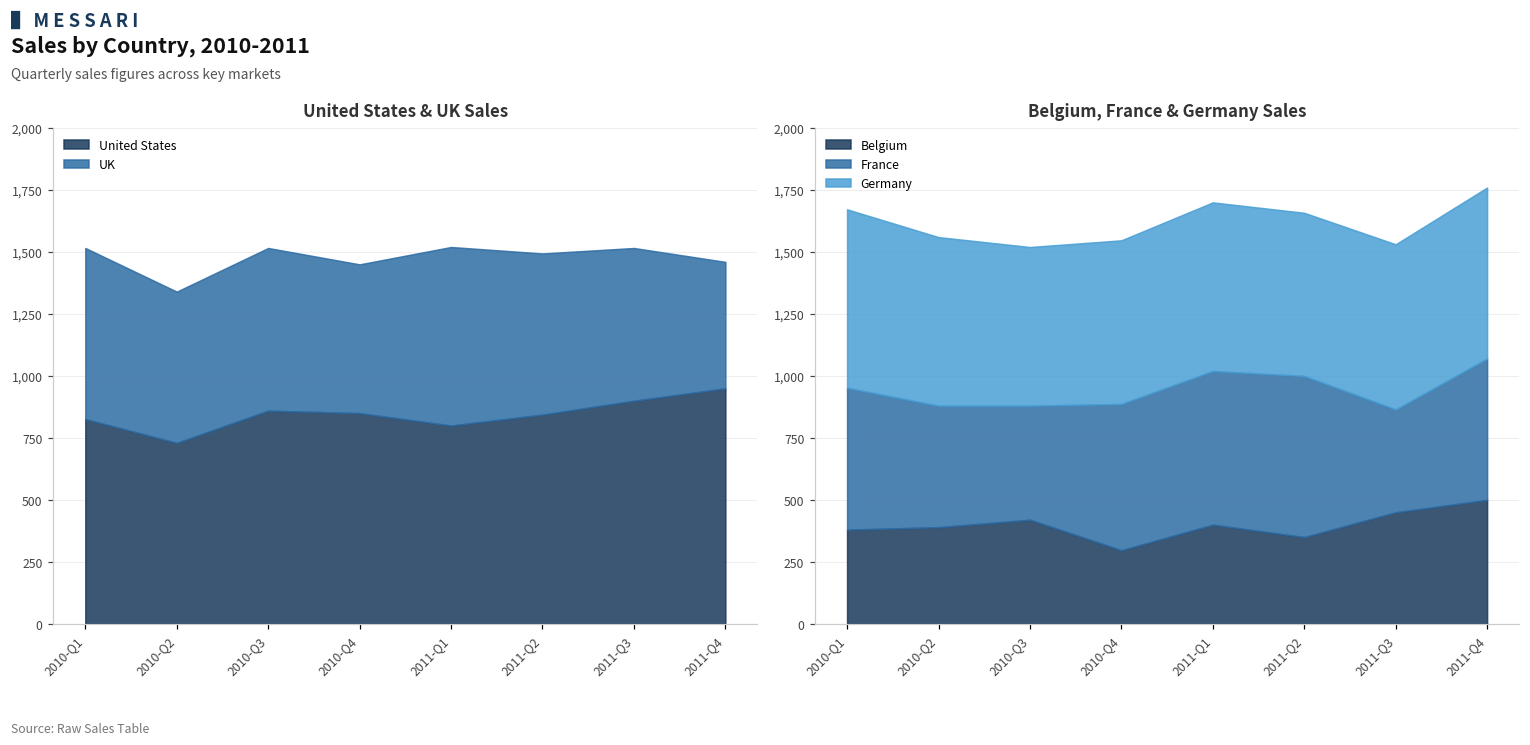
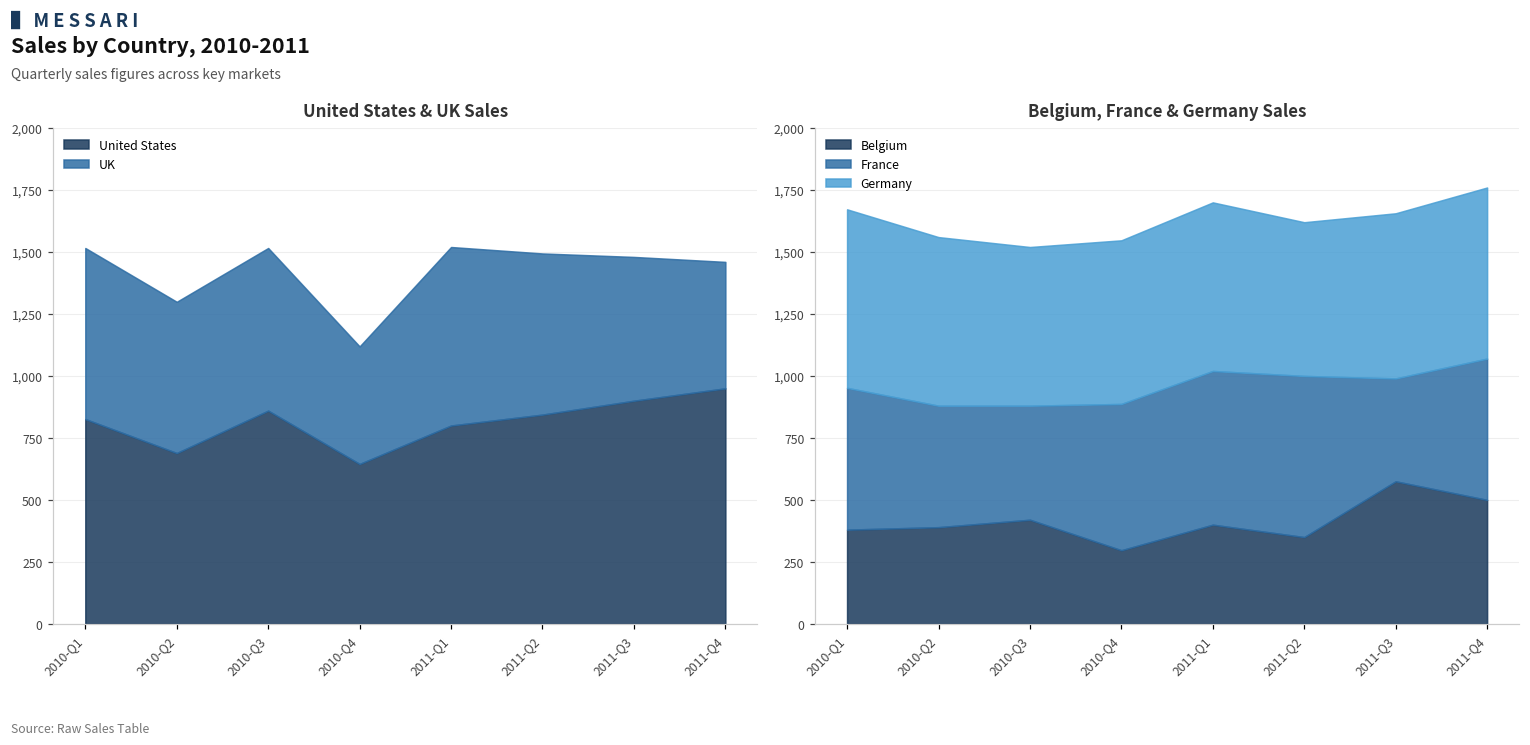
  {
    "United States & UK Sales": {
      "United States": {
        "2010-Q1": 830,
-       "2010-Q2": 730,
+       "2010-Q2": 690,
        "2010-Q3": 860,
-       "2010-Q4": 850,
+       "2010-Q4": 650,
        "2011-Q1": 800,
        "2011-Q2": 840,
        "2011-Q3": 900,
        "2011-Q4": 950
      },
      "UK": {
        "2010-Q1": 690,
        "2010-Q2": 610,
        "2010-Q3": 660,
-       "2010-Q4": 600,
+       "2010-Q4": 470,
        "2011-Q1": 720,
        "2011-Q2": 650,
-       "2011-Q3": 620,
+       "2011-Q3": 580,
        "2011-Q4": 510
      }
    },
    "Belgium, France & Germany Sales": {
      "Belgium": {
        "2010-Q1": 380,
        "2010-Q2": 390,
        "2010-Q3": 420,
        "2010-Q4": 300,
        "2011-Q1": 400,
        "2011-Q2": 350,
-       "2011-Q3": 450,
+       "2011-Q3": 580,
        "2011-Q4": 500
      },
      "France": {
        "2010-Q1": 570,
        "2010-Q2": 490,
        "2010-Q3": 460,
        "2010-Q4": 590,
        "2011-Q1": 620,
        "2011-Q2": 650,
        "2011-Q3": 420,
        "2011-Q4": 570
      },
      "Germany": {
        "2010-Q1": 720,
        "2010-Q2": 680,
        "2010-Q3": 640,
        "2010-Q4": 660,
        "2011-Q1": 680,
-       "2011-Q2": 660,
+       "2011-Q2": 620,
        "2011-Q3": 670,
        "2011-Q4": 690
      }
    }
  }
